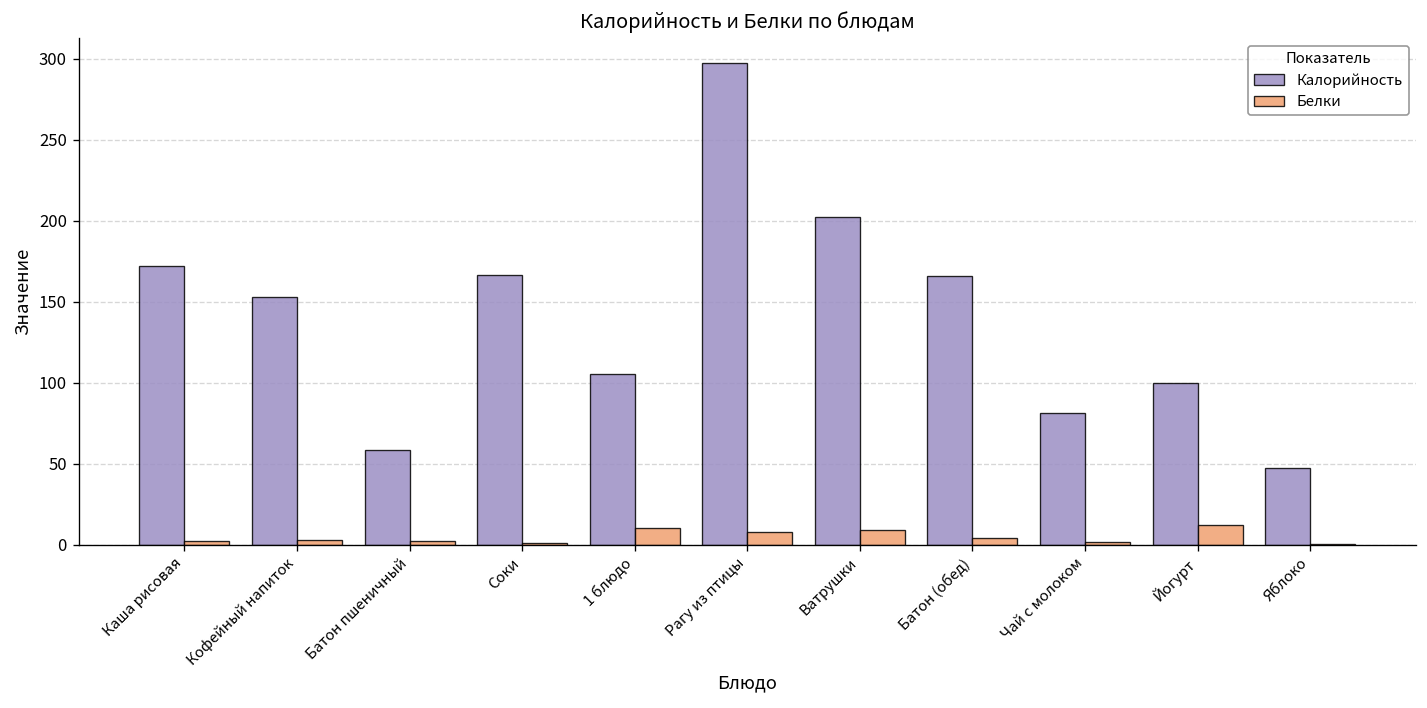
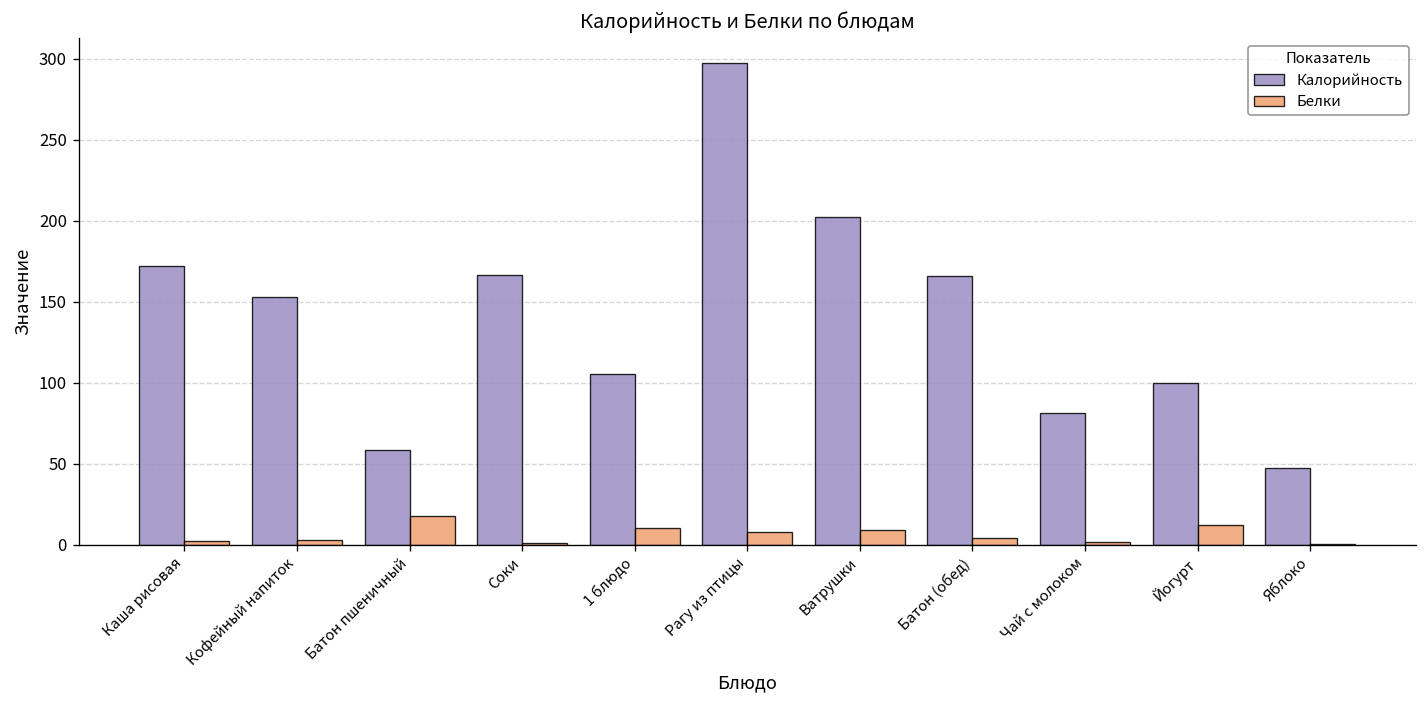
  {
    "Калорийность": {
      "Каша рисовая": 172,
      "Кофейный напиток": 153,
      "Батон пшеничный": 59,
      "Соки": 167,
      "1 блюдо": 105,
      "Рагу из птицы": 298,
      "Ватрушки": 202,
      "Батон (обед)": 166,
      "Чай с молоком": 81,
      "Йогурт": 100,
      "Яблоко": 47
    },
    "Белки": {
      "Каша рисовая": 2,
      "Кофейный напиток": 3,
-     "Батон пшеничный": 2,
+     "Батон пшеничный": 18,
      "1 блюдо": 10,
      "Рагу из птицы": 8,
      "Ватрушки": 9,
      "Батон (обед)": 4,
      "Йогурт": 12
    }
  }
